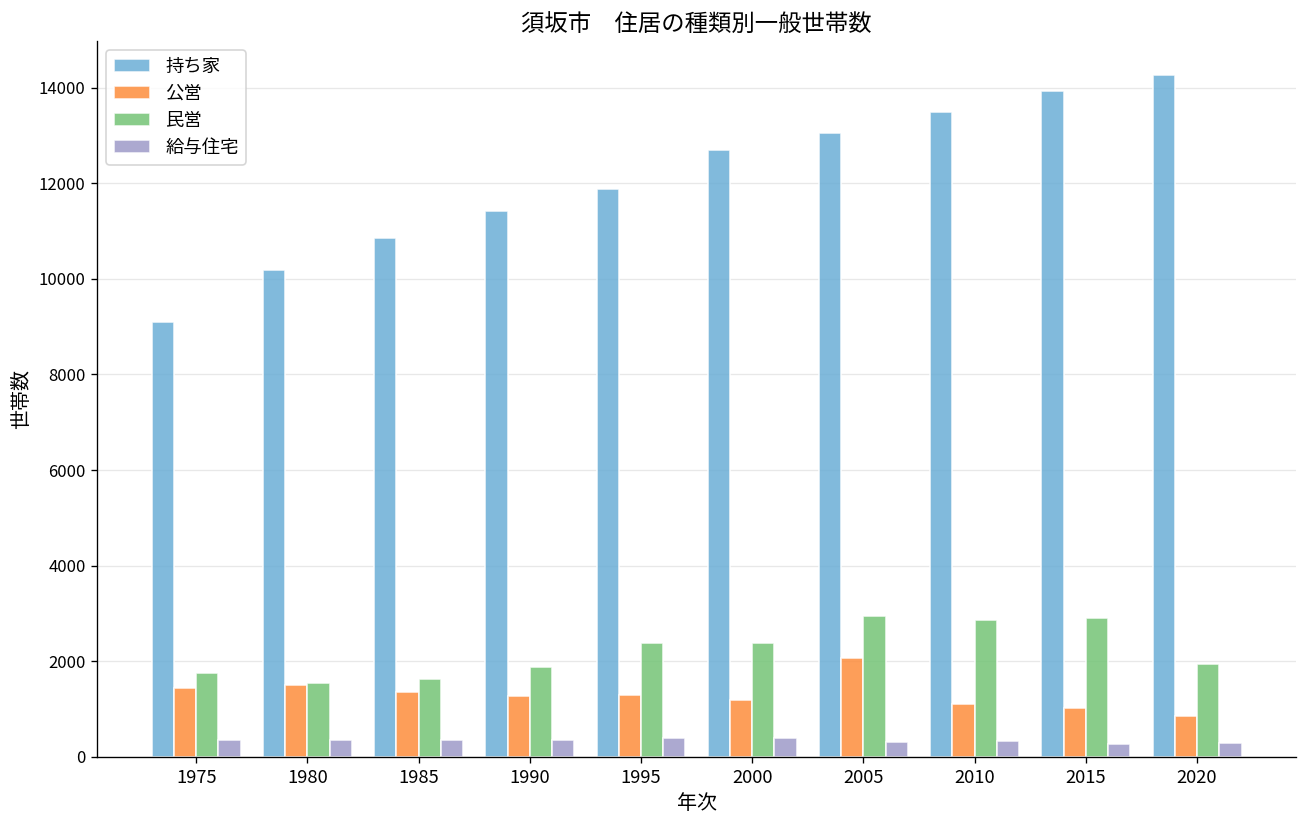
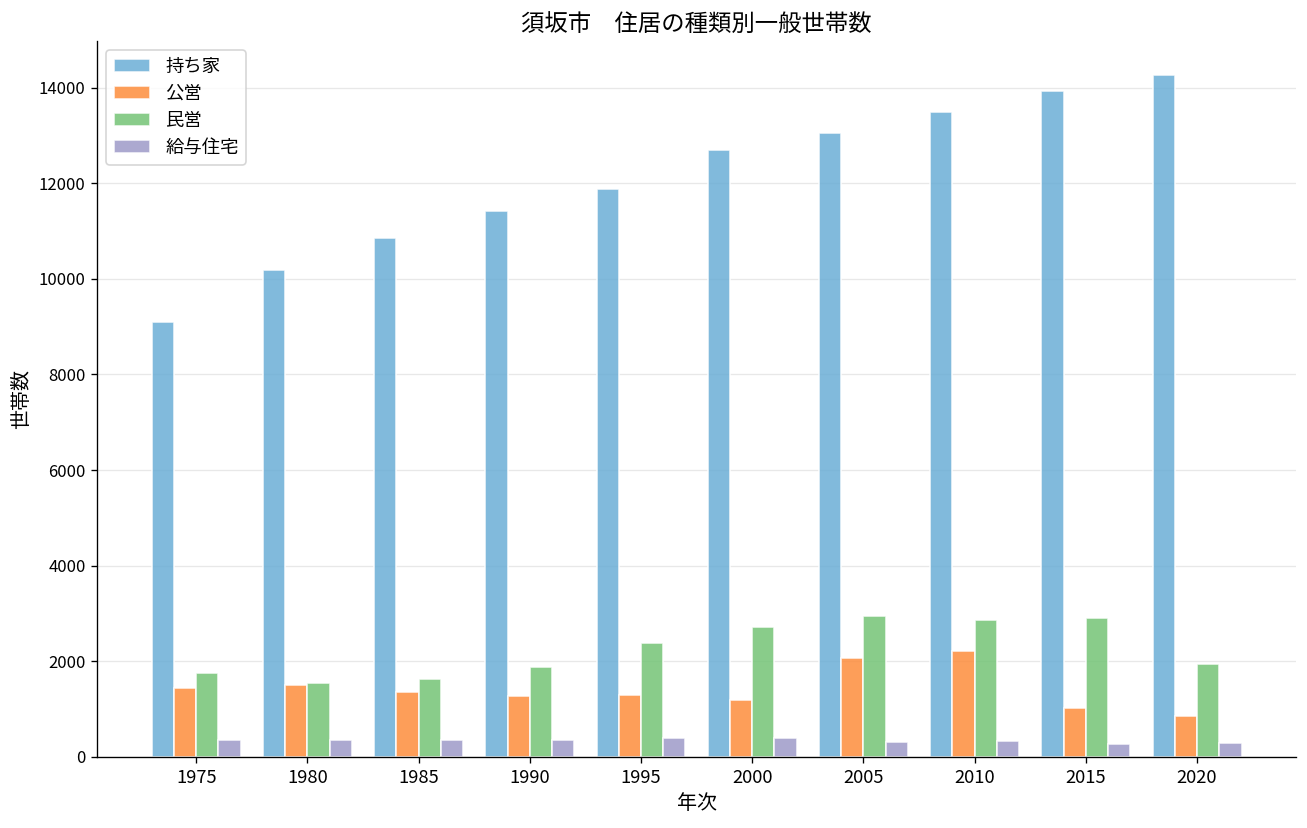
  {
    "公営": {
      "1975": 1400,
      "1980": 1500,
      "1985": 1400,
      "1990": 1300,
      "1995": 1300,
      "2000": 1200,
      "2005": 2100,
-     "2010": 1100,
+     "2010": 2200,
      "2015": 1000,
      "2020": 900
    },
    "民営": {
      "1975": 1700,
      "1980": 1500,
      "1985": 1600,
      "1990": 1900,
      "1995": 2400,
-     "2000": 2400,
+     "2000": 2700,
      "2005": 3000,
      "2010": 2900,
      "2015": 2900,
      "2020": 1900
    }
  }
